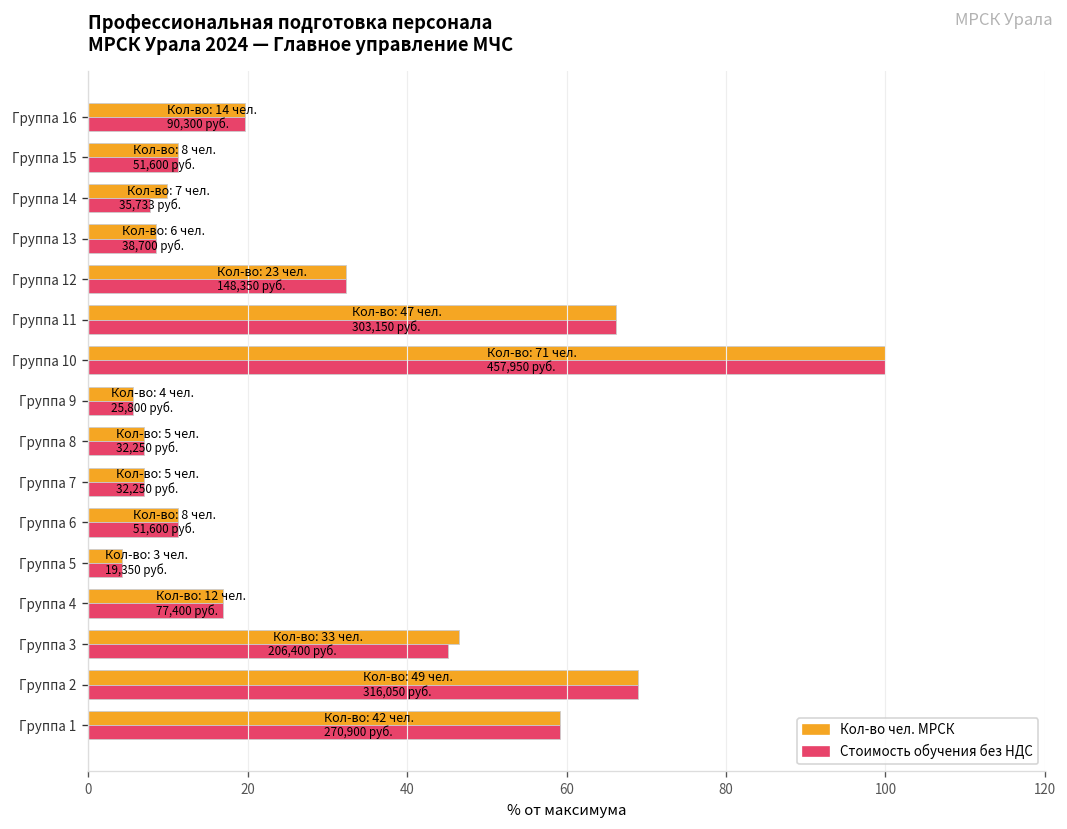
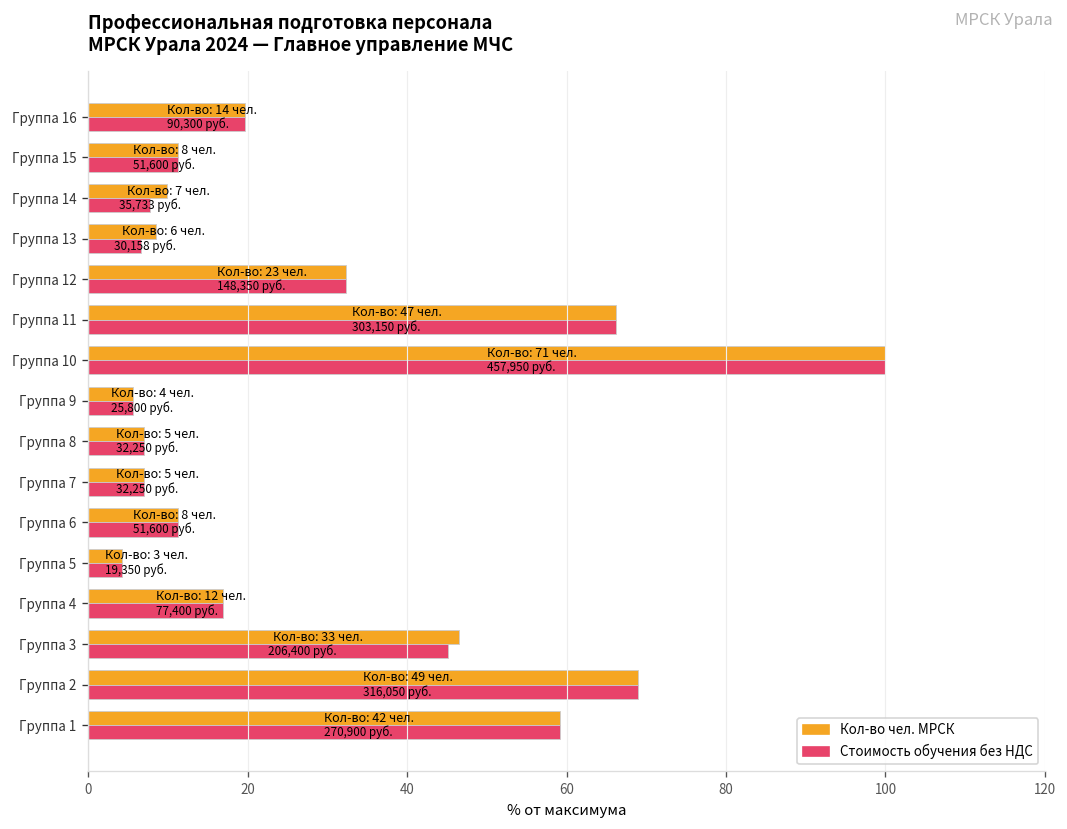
  {
    "Стоимость обучения без НДС": {
-     "Группа 13": "38,700"
+     "Группа 13": "30,158"
    }
  }
